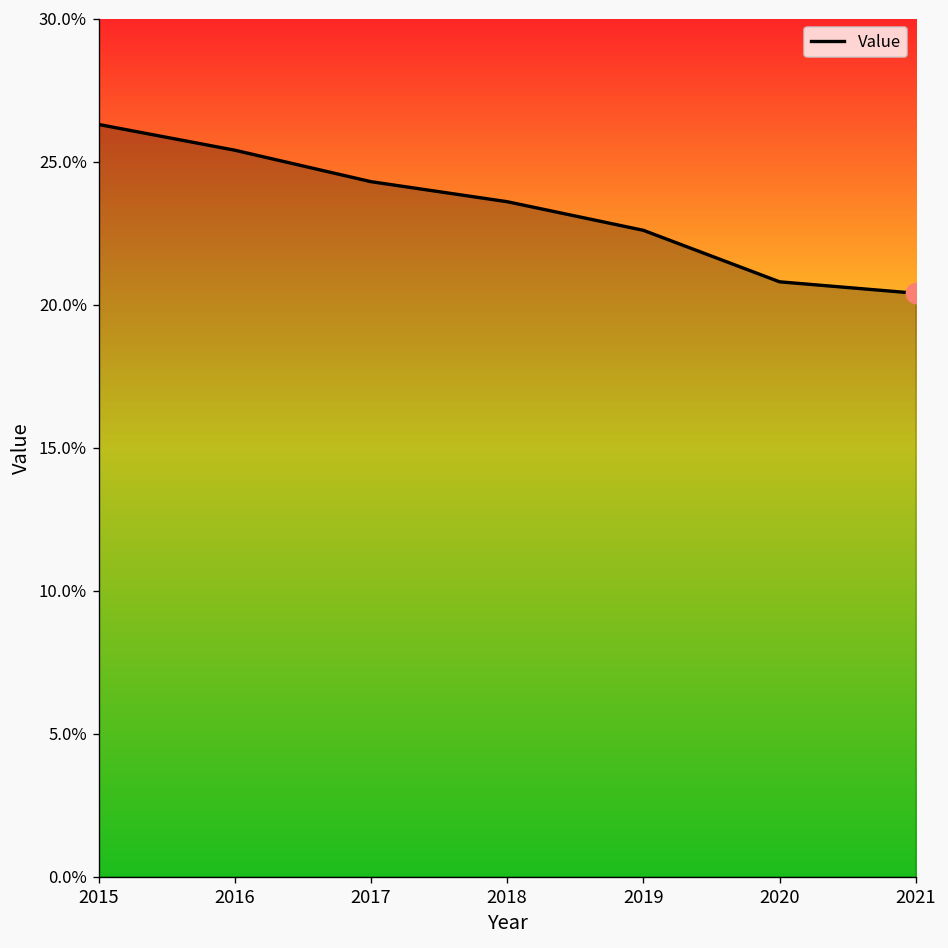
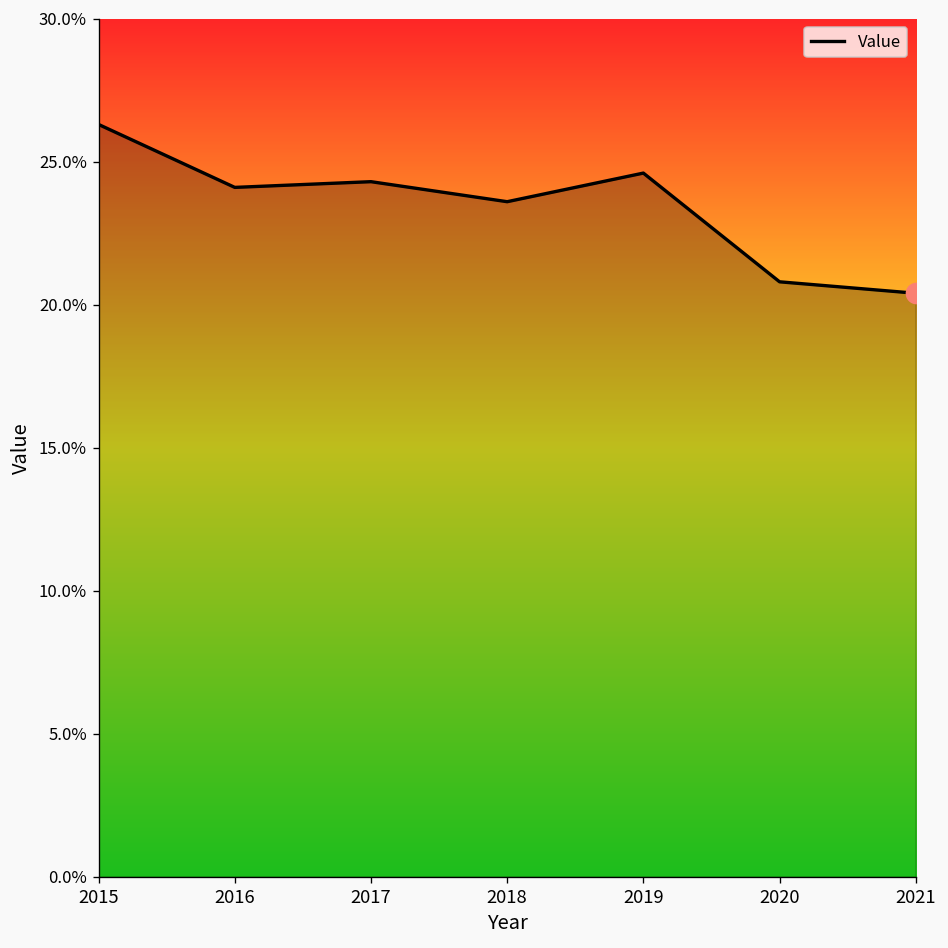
  {
    "Value": {
      "2015": "26.3%",
-     "2016": "25.4%",
+     "2016": "24.1%",
      "2017": "24.3%",
      "2018": "23.6%",
-     "2019": "22.6%",
+     "2019": "24.6%",
      "2020": "20.8%"
    }
  }
